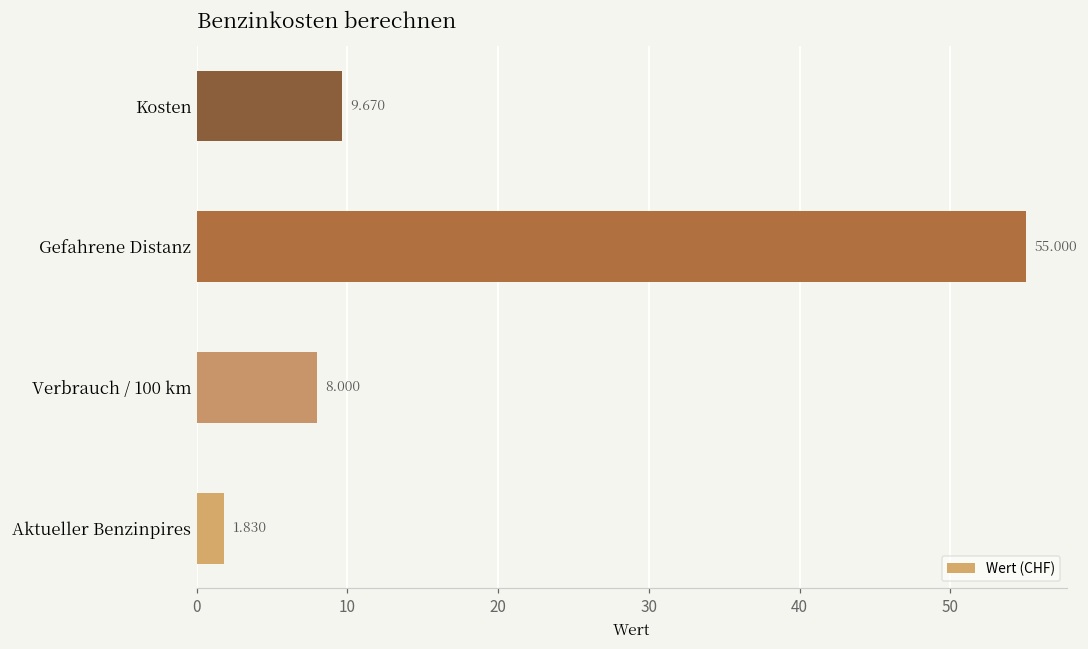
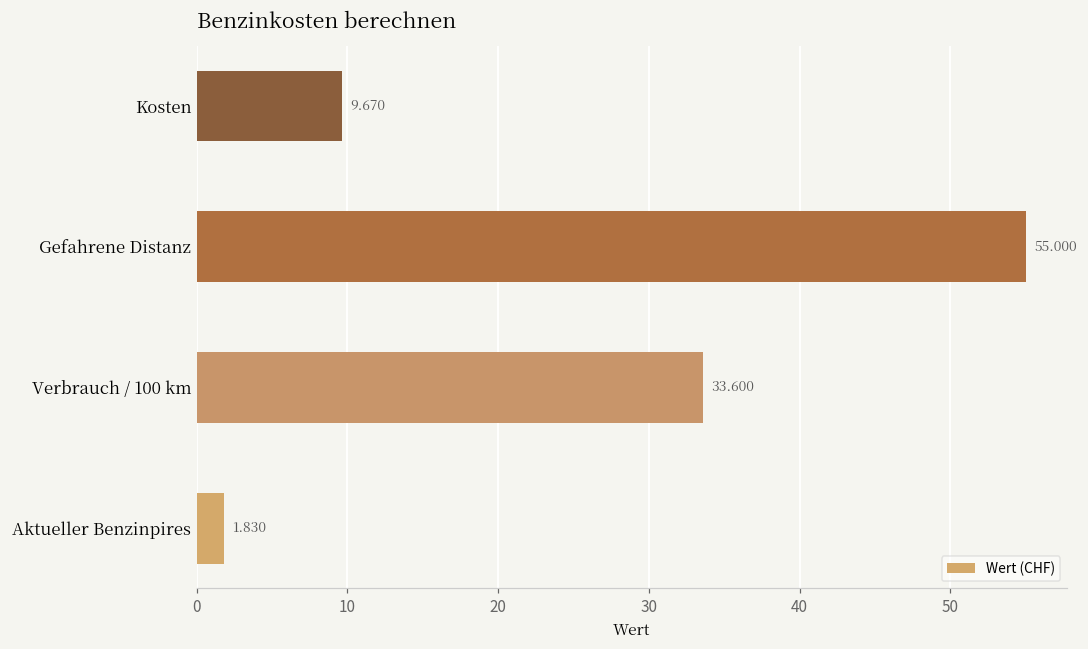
  {
    "Kosten": 9.670,
    "Gefahrene Distanz": 55.000,
-   "Verbrauch / 100 km": 8.000,
+   "Verbrauch / 100 km": 33.600,
    "Aktueller Benzinpires": 1.830
  }
